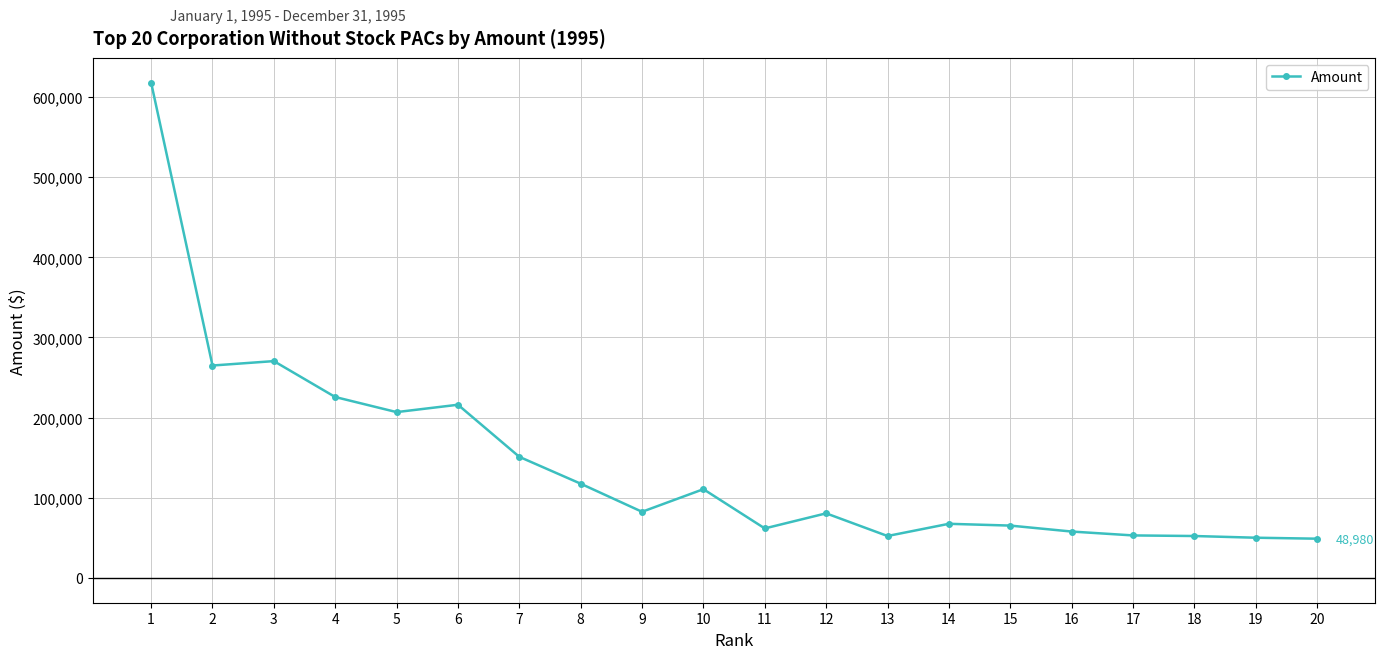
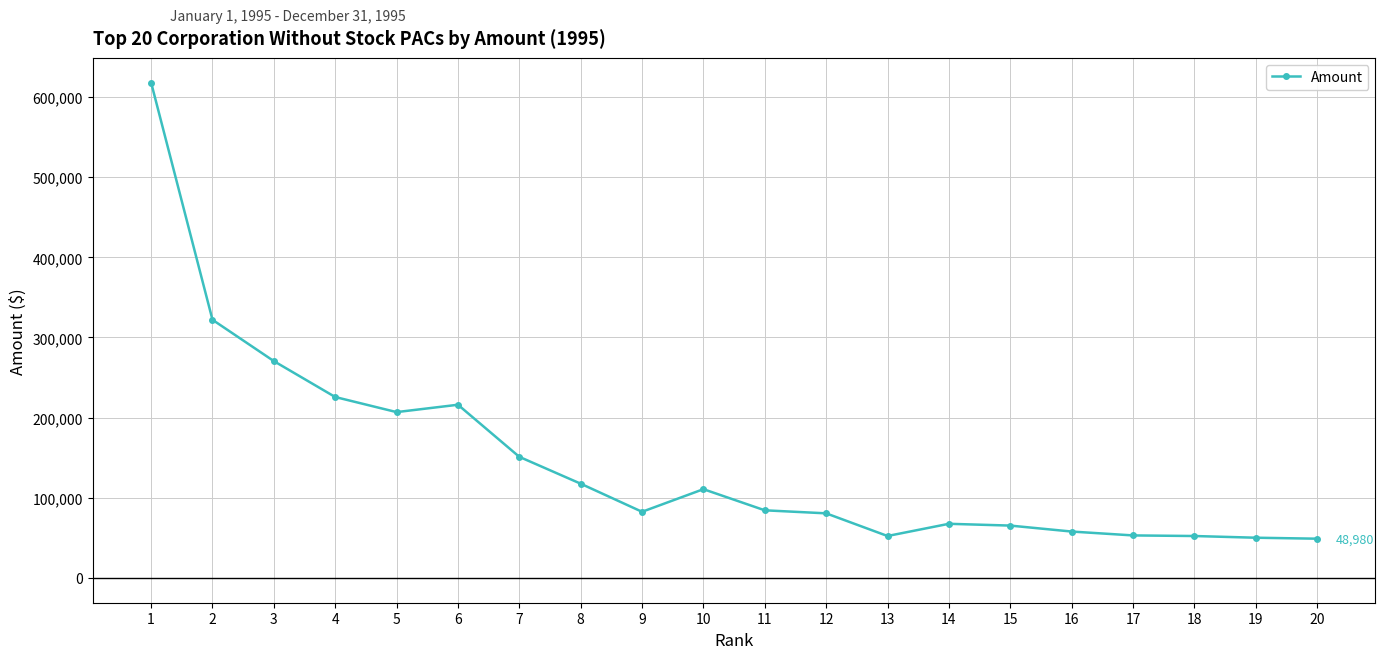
  {
    "1": "620,000",
-   "2": "270,000",
+   "2": "320,000",
    "3": "270,000",
    "4": "230,000",
    "5": "210,000",
    "6": "220,000",
    "7": "150,000",
    "8": "120,000",
    "9": "80,000",
    "10": "110,000",
-   "11": "60,000",
+   "11": "80,000",
    "12": "80,000",
    "13": "50,000",
    "14": "70,000",
    "15": "70,000",
    "16": "60,000",
    "17": "50,000",
    "18": "50,000",
    "19": "50,000"
  }
